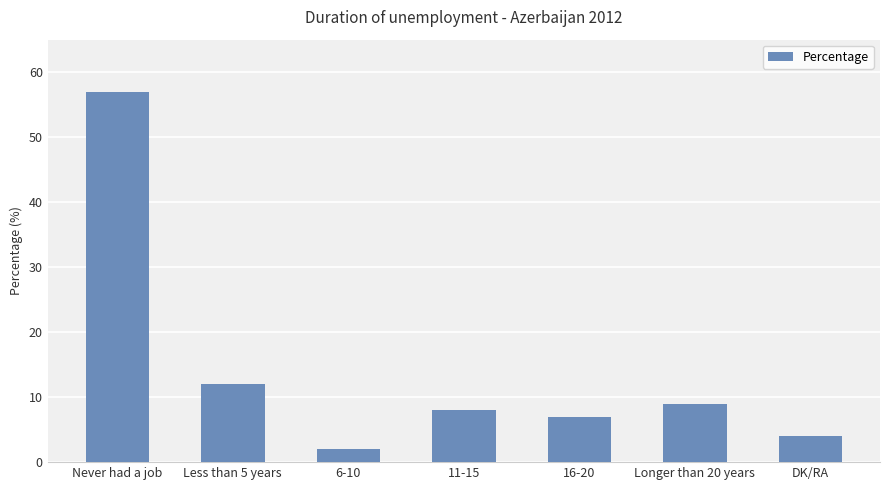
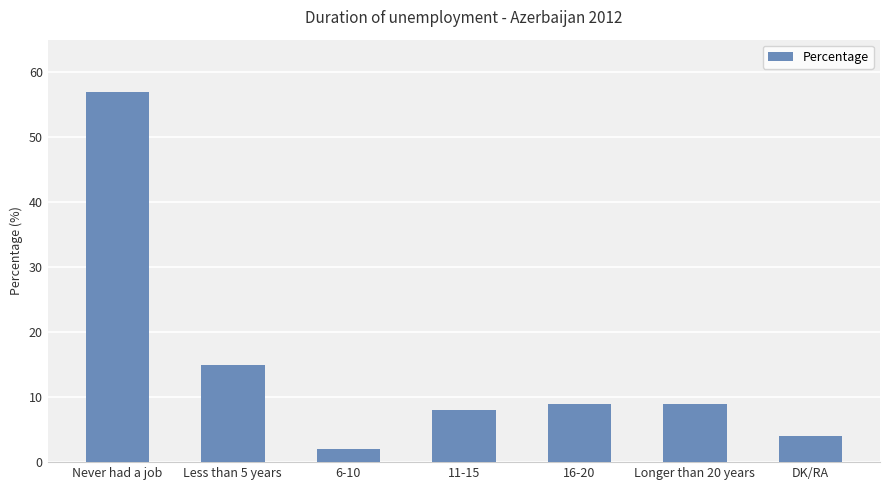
  {
    "Never had a job": 57,
-   "Less than 5 years": 12,
+   "Less than 5 years": 15,
    "6-10": 2,
    "11-15": 8,
-   "16-20": 7,
+   "16-20": 9,
    "Longer than 20 years": 9,
    "DK/RA": 4
  }
